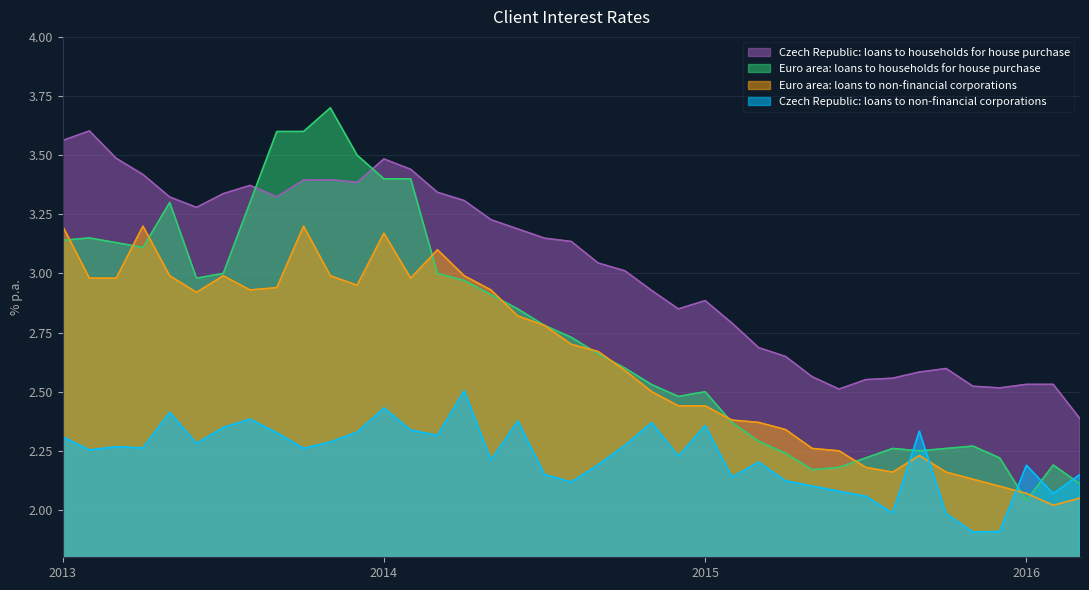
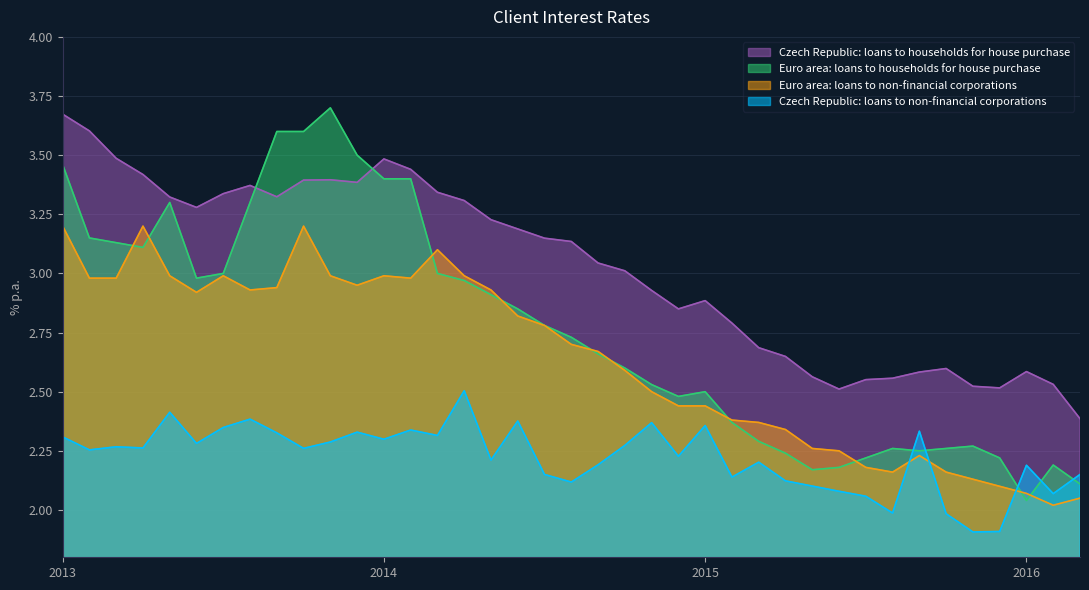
  {
    "Czech Republic: loans to households for house purchase": {
-     "2013": 3.56,
+     "2013": 3.67,
      "2014": 3.48,
      "2015": 2.89,
-     "2016": 2.53
+     "2016": 2.59
    },
    "Euro area: loans to households for house purchase": {
-     "2013": 3.14,
+     "2013": 3.46,
      "2014": 3.40,
      "2015": 2.50,
      "2016": 2.04
    },
    "Euro area: loans to non-financial corporations": {
      "2013": 3.20,
-     "2014": 3.17,
+     "2014": 2.99,
      "2015": 2.44,
      "2016": 2.07
    },
    "Czech Republic: loans to non-financial corporations": {
      "2013": 2.31,
-     "2014": 2.43,
+     "2014": 2.30,
      "2015": 2.36,
      "2016": 2.19
    }
  }
